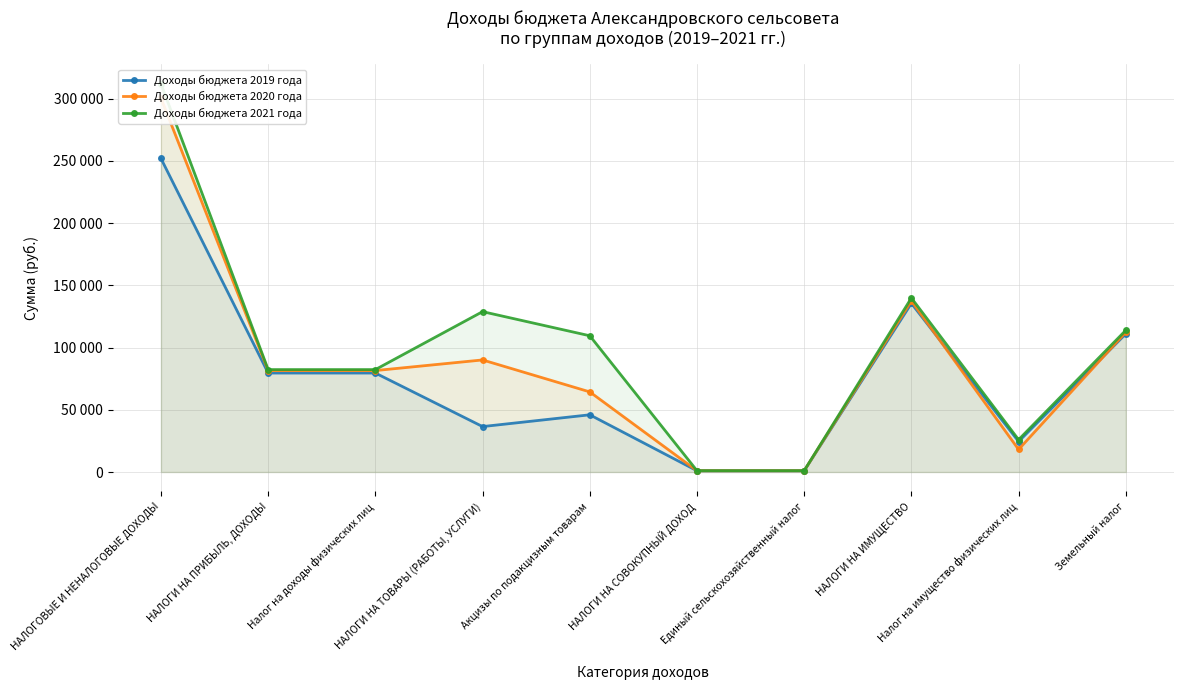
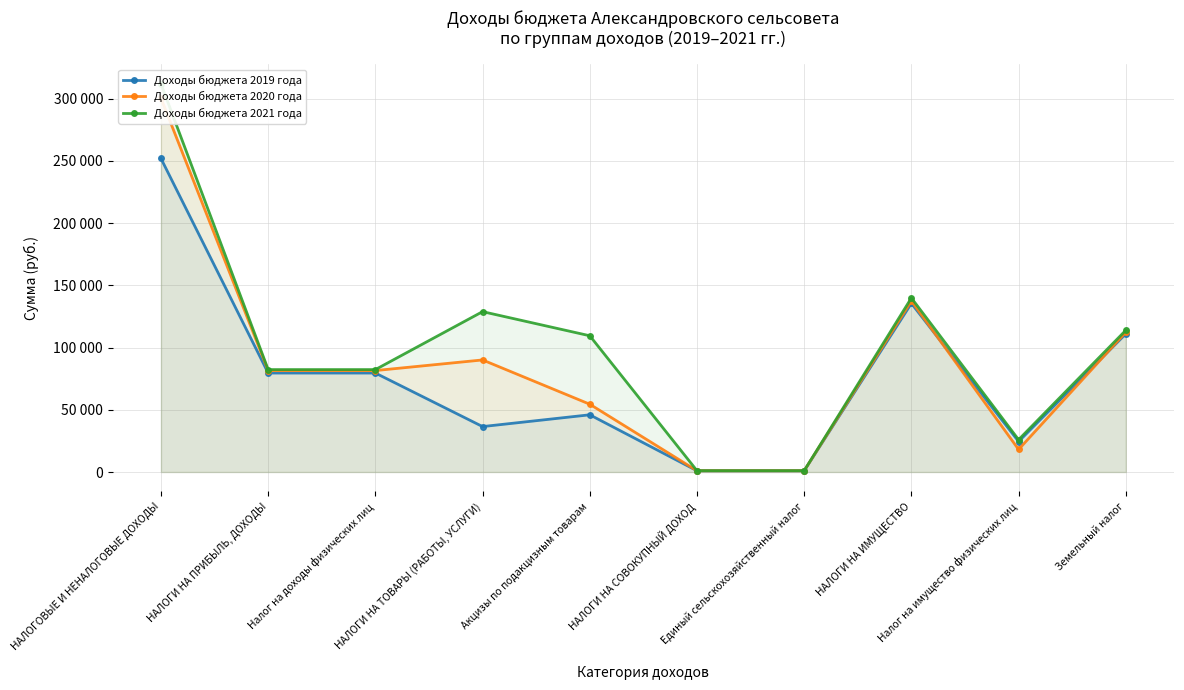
  {
    "Доходы бюджета 2019 года": {
      "НАЛОГОВЫЕ И НЕНАЛОГОВЫЕ ДОХОДЫ": 252000,
      "НАЛОГИ НА ТОВАРЫ (РАБОТЫ, УСЛУГИ)": 36000,
      "Акцизы по подакцизным товарам": 46000
    },
    "Доходы бюджета 2020 года": {
      "НАЛОГИ НА ТОВАРЫ (РАБОТЫ, УСЛУГИ)": 90000,
-     "Акцизы по подакцизным товарам": 64000,
+     "Акцизы по подакцизным товарам": 54000,
      "Налог на имущество физических лиц": 18000
    },
    "Доходы бюджета 2021 года": {
      "НАЛОГИ НА ТОВАРЫ (РАБОТЫ, УСЛУГИ)": 129000,
      "Акцизы по подакцизным товарам": 109000,
      "НАЛОГИ НА ИМУЩЕСТВО": 140000
    }
  }
